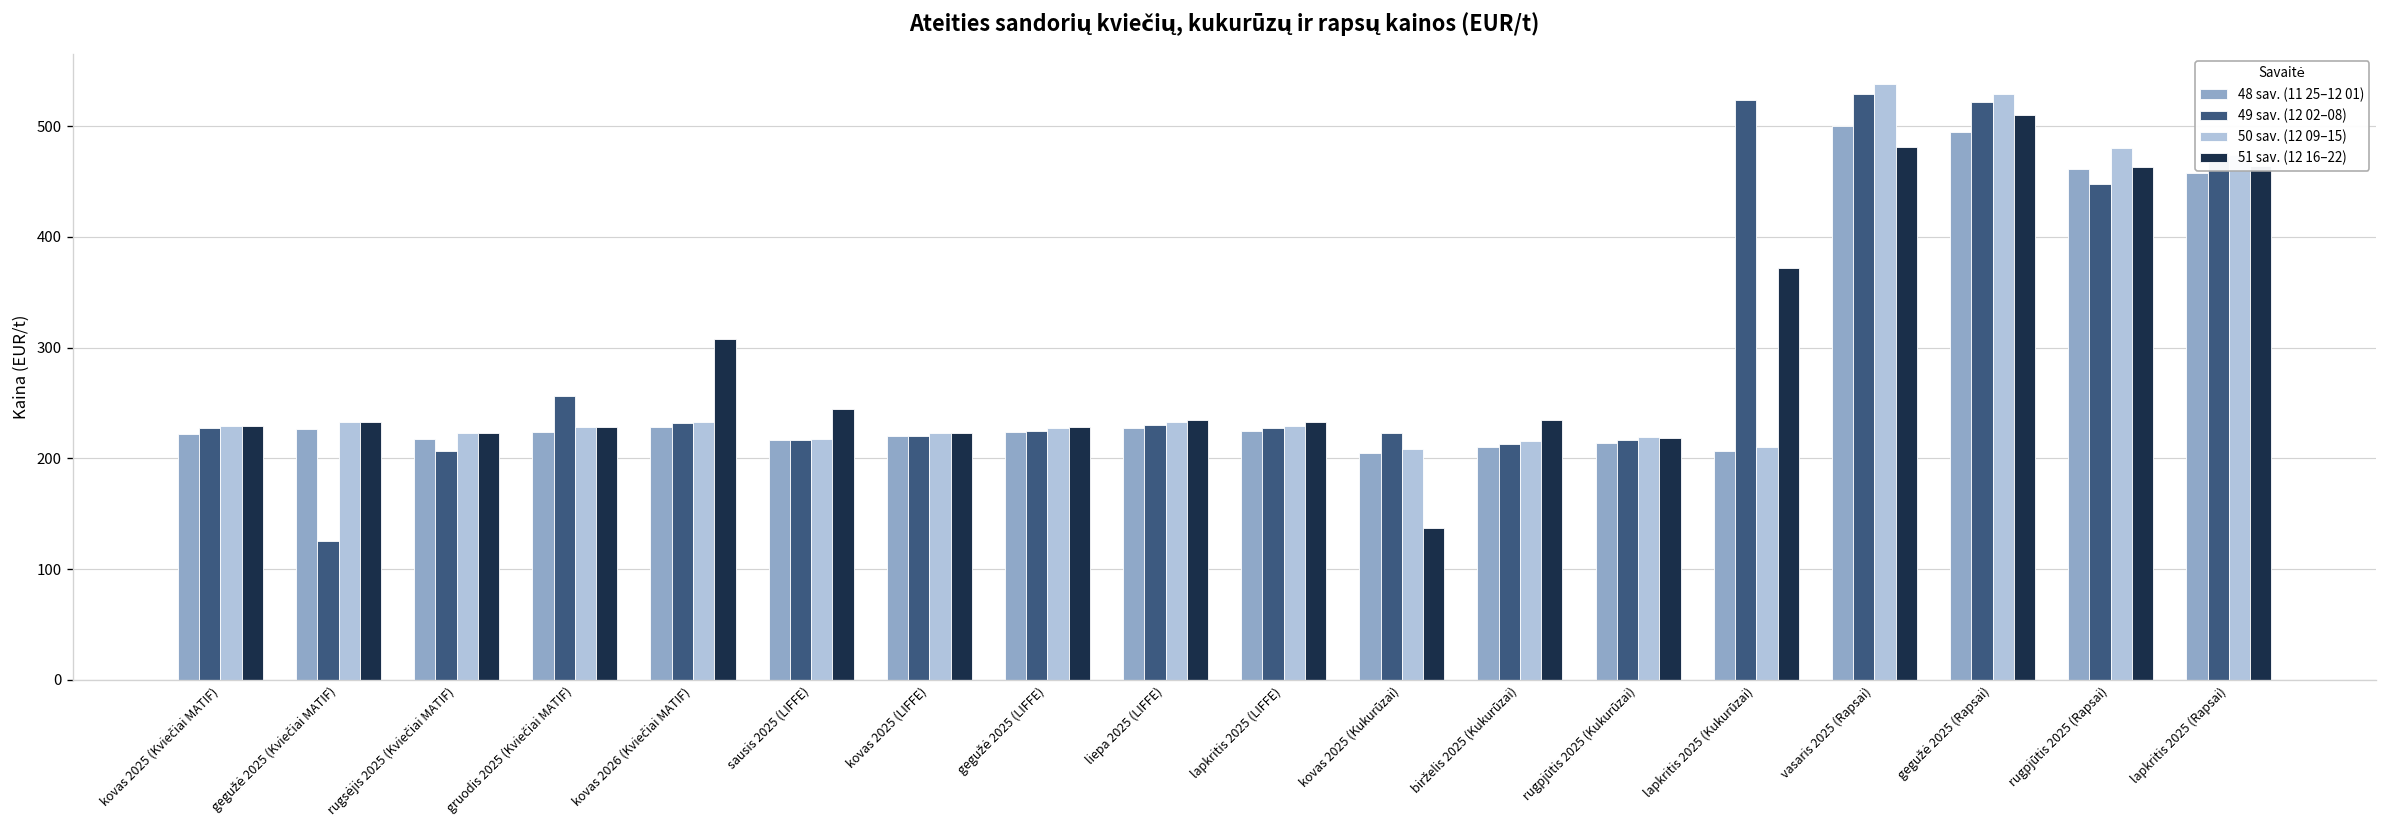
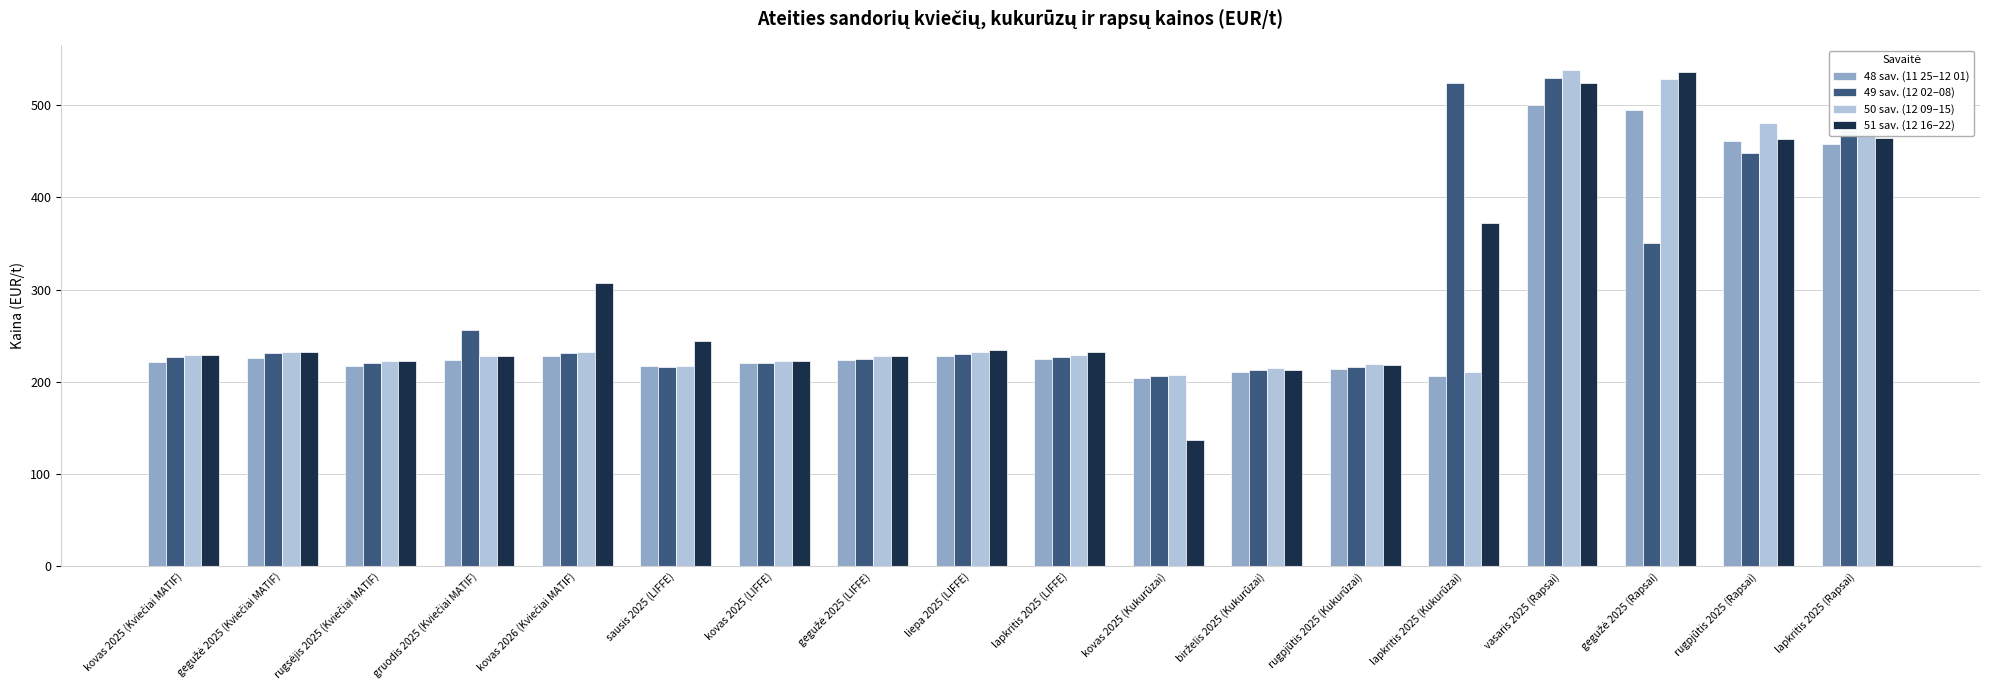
  {
    "49 sav. (12 02–08)": {
      "kovas 2025 (Kviečiai MATIF)": 230,
-     "gegužė 2025 (Kviečiai MATIF)": 130,
-     "rugsėjis 2025 (Kviečiai MATIF)": 210,
+     "gegužė 2025 (Kviečiai MATIF)": 230,
+     "rugsėjis 2025 (Kviečiai MATIF)": 220,
      "gruodis 2025 (Kviečiai MATIF)": 260,
      "kovas 2026 (Kviečiai MATIF)": 230,
      "sausis 2025 (LIFFE)": 220,
      "kovas 2025 (LIFFE)": 220,
      "gegužė 2025 (LIFFE)": 220,
      "liepa 2025 (LIFFE)": 230,
      "lapkritis 2025 (LIFFE)": 230,
-     "kovas 2025 (Kukurūzai)": 220,
+     "kovas 2025 (Kukurūzai)": 210,
      "birželis 2025 (Kukurūzai)": 210,
      "rugpjūtis 2025 (Kukurūzai)": 220,
      "lapkritis 2025 (Kukurūzai)": 520,
      "vasaris 2025 (Rapsai)": 530,
-     "gegužė 2025 (Rapsai)": 520,
+     "gegužė 2025 (Rapsai)": 350,
      "rugpjūtis 2025 (Rapsai)": 450
    },
    "51 sav. (12 16–22)": {
      "kovas 2025 (Kviečiai MATIF)": 230,
      "gegužė 2025 (Kviečiai MATIF)": 230,
      "rugsėjis 2025 (Kviečiai MATIF)": 220,
      "gruodis 2025 (Kviečiai MATIF)": 230,
      "kovas 2026 (Kviečiai MATIF)": 310,
      "sausis 2025 (LIFFE)": 240,
      "kovas 2025 (LIFFE)": 220,
      "gegužė 2025 (LIFFE)": 230,
      "liepa 2025 (LIFFE)": 230,
      "lapkritis 2025 (LIFFE)": 230,
      "kovas 2025 (Kukurūzai)": 140,
-     "birželis 2025 (Kukurūzai)": 230,
+     "birželis 2025 (Kukurūzai)": 210,
      "rugpjūtis 2025 (Kukurūzai)": 220,
      "lapkritis 2025 (Kukurūzai)": 370,
-     "vasaris 2025 (Rapsai)": 480,
-     "gegužė 2025 (Rapsai)": 510,
+     "vasaris 2025 (Rapsai)": 520,
+     "gegužė 2025 (Rapsai)": 540,
      "rugpjūtis 2025 (Rapsai)": 460,
      "lapkritis 2025 (Rapsai)": 460
    }
  }
